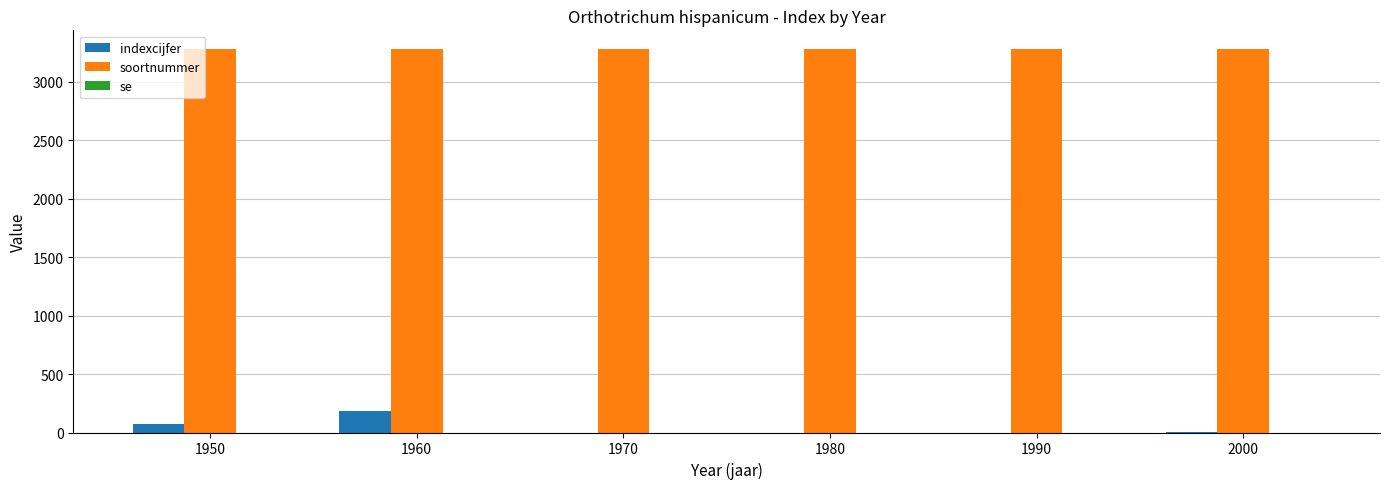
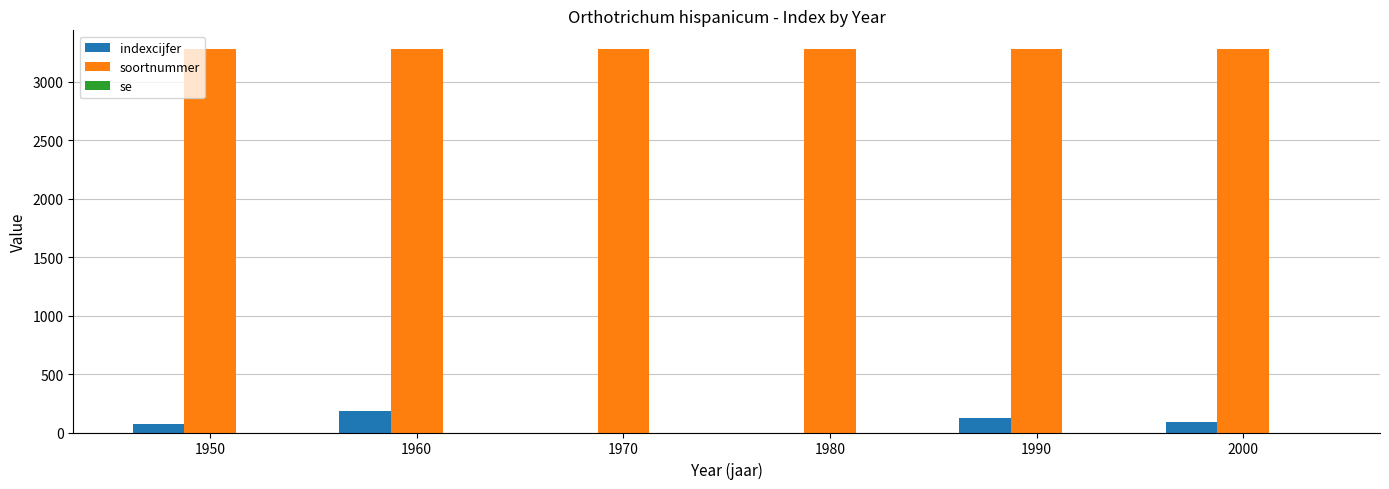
  {
    "indexcijfer": {
      "1950": 70,
      "1960": 190,
      "1970": 0,
      "1980": 0,
-     "1990": 0,
-     "2000": 0
+     "1990": 130,
+     "2000": 90
    },
    "soortnummer": {
      "1950": 3280,
      "1960": 3280,
      "1970": 3280,
      "1980": 3280,
      "1990": 3280,
      "2000": 3280
    },
    "se": {
      "1950": 0,
      "1960": 0,
      "1970": 0,
      "1980": 0,
      "1990": 0,
      "2000": 0
    }
  }
